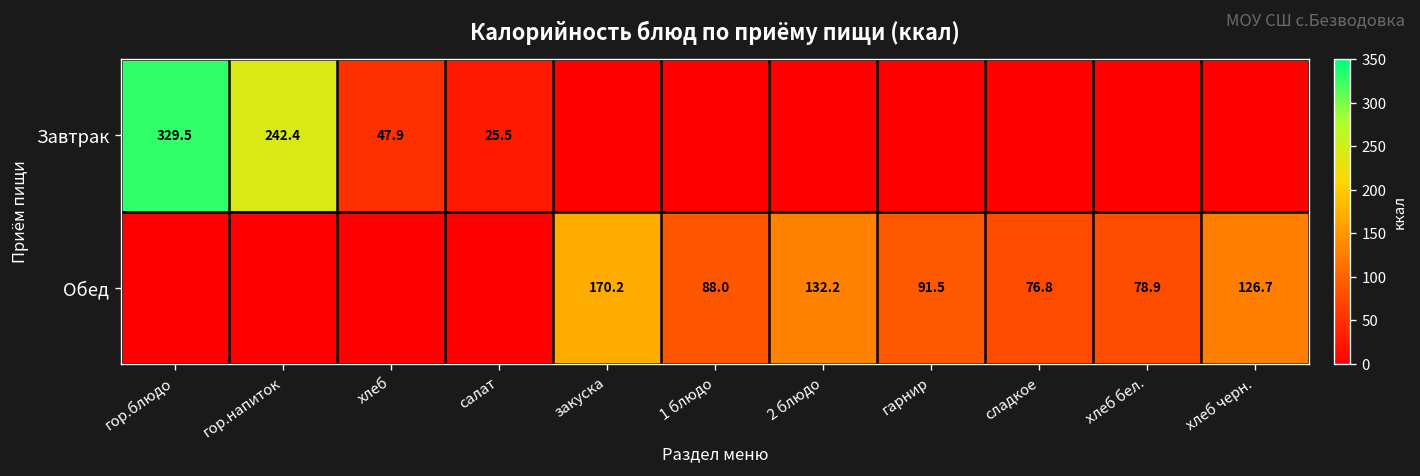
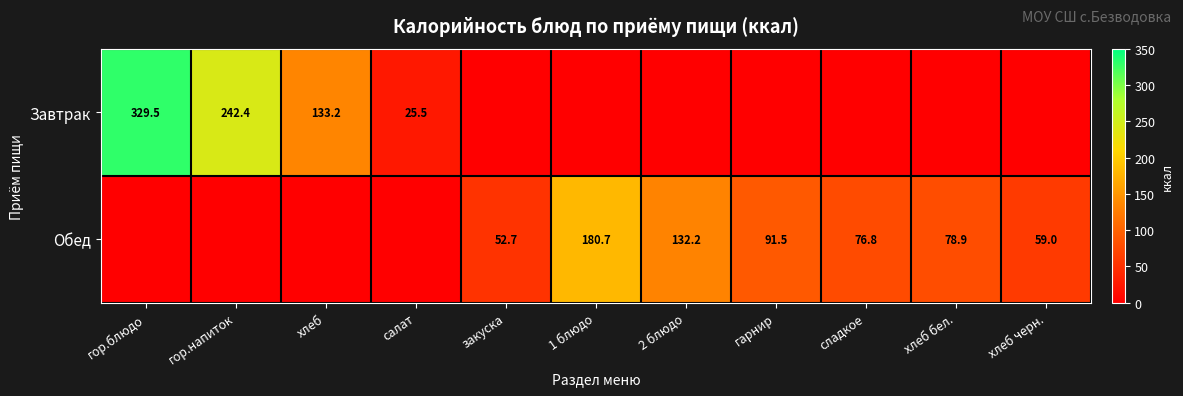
  {
    "Завтрак": {
      "гор.блюдо": 329.5,
      "гор.напиток": 242.4,
-     "хлеб": 47.9,
+     "хлеб": 133.2,
      "салат": 25.5
    },
    "Обед": {
-     "закуска": 170.2,
-     "1 блюдо": 88.0,
+     "закуска": 52.7,
+     "1 блюдо": 180.7,
      "2 блюдо": 132.2,
      "гарнир": 91.5,
      "сладкое": 76.8,
      "хлеб бел.": 78.9,
-     "хлеб черн.": 126.7
+     "хлеб черн.": 59.0
    }
  }
